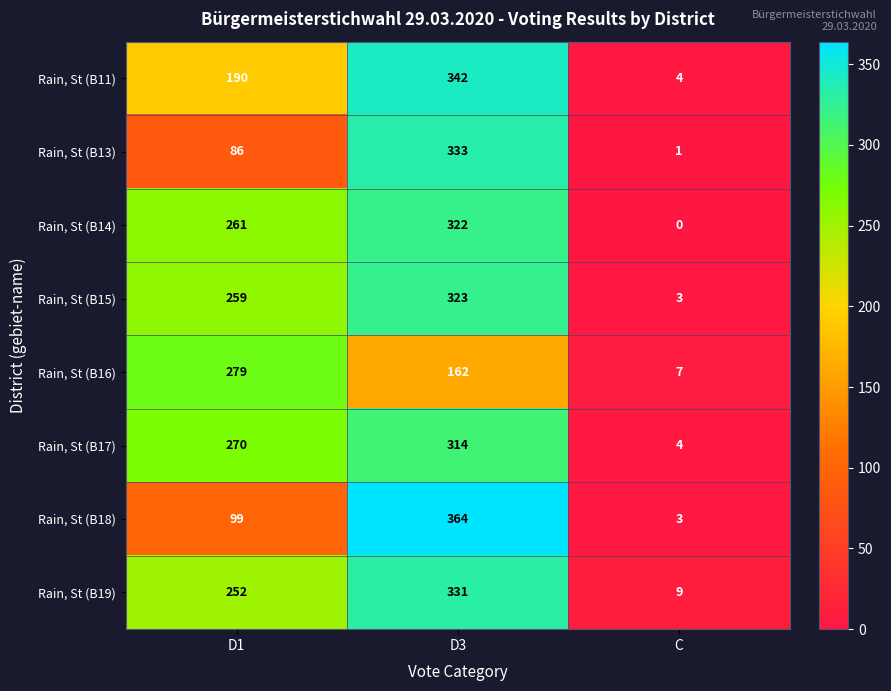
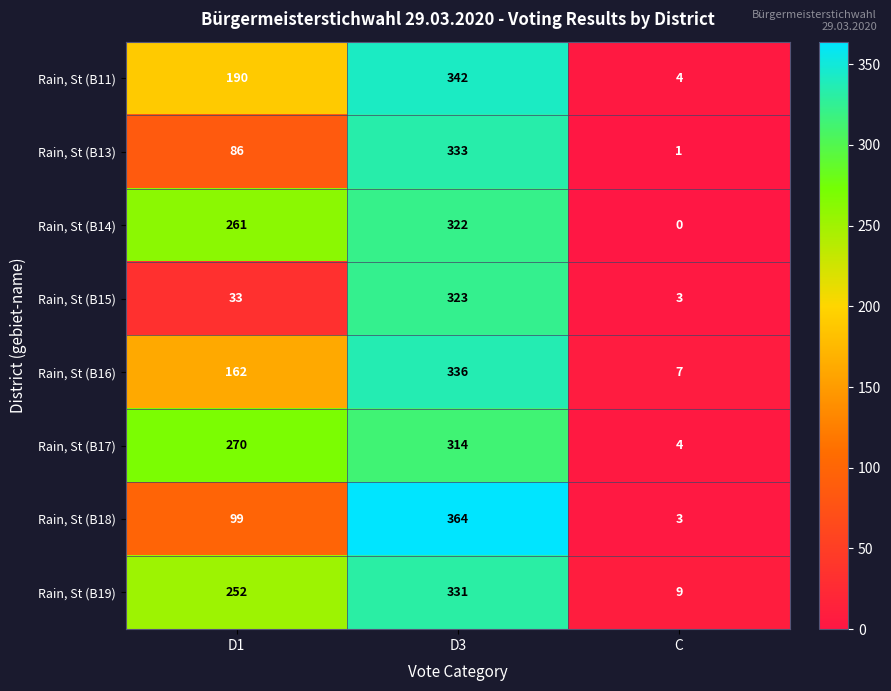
  {
    "Rain, St (B11)": {
      "D1": 190,
      "D3": 342,
      "C": 4
    },
    "Rain, St (B13)": {
      "D1": 86,
      "D3": 333,
      "C": 1
    },
    "Rain, St (B14)": {
      "D1": 261,
      "D3": 322,
      "C": 0
    },
    "Rain, St (B15)": {
-     "D1": 259,
+     "D1": 33,
      "D3": 323,
      "C": 3
    },
    "Rain, St (B16)": {
-     "D1": 279,
-     "D3": 162,
+     "D1": 162,
+     "D3": 336,
      "C": 7
    },
    "Rain, St (B17)": {
      "D1": 270,
      "D3": 314,
      "C": 4
    },
    "Rain, St (B18)": {
      "D1": 99,
      "D3": 364,
      "C": 3
    },
    "Rain, St (B19)": {
      "D1": 252,
      "D3": 331,
      "C": 9
    }
  }
